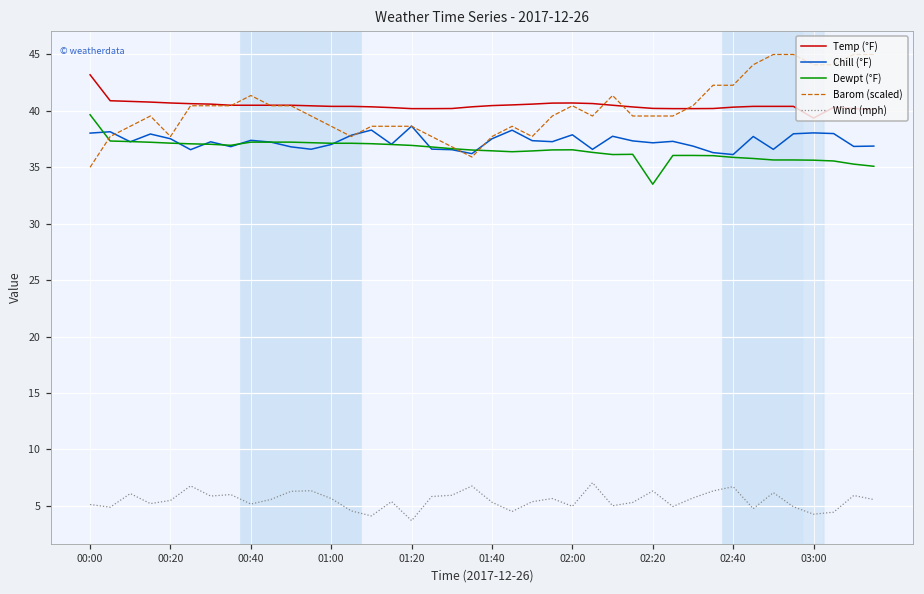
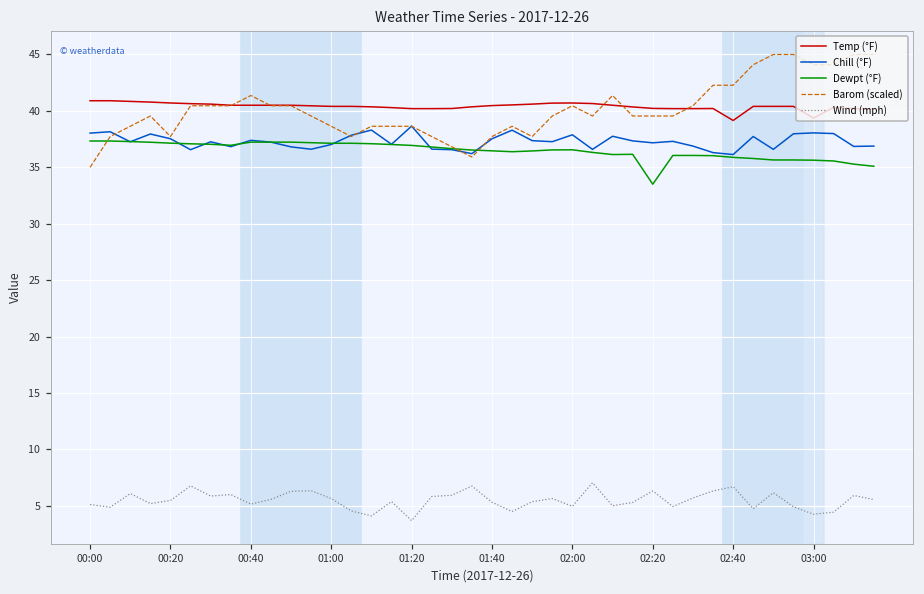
  {
    "Temp (°F)": {
-     "00:00": 43.2,
+     "00:00": 40.9,
      "00:20": 40.7,
      "00:40": 40.5,
      "01:00": 40.4,
      "01:20": 40.2,
      "01:40": 40.5,
      "02:20": 40.2,
-     "02:40": 40.3,
+     "02:40": 39.2,
      "03:00": 39.4
    },
    "Chill (°F)": {
      "00:00": 38.0,
      "02:00": 37.9,
      "02:20": 37.2,
      "02:40": 36.1,
      "03:00": 38.1
    },
    "Dewpt (°F)": {
-     "00:00": 39.7,
+     "00:00": 37.3,
      "00:20": 37.1,
      "01:20": 36.9,
      "01:40": 36.5,
      "02:00": 36.6,
      "02:20": 33.5,
      "02:40": 35.9,
      "03:00": 35.6
    },
    "Barom (scaled)": {
      "00:00": 35.0,
      "00:40": 41.4,
      "01:00": 38.6,
      "02:20": 39.5,
      "02:40": 42.3
    },
    "Wind (mph)": {
      "00:00": 5.1,
      "00:20": 5.5,
      "00:40": 5.2,
      "01:00": 5.6,
      "01:20": 3.7,
      "01:40": 5.3,
      "02:00": 5.0,
      "02:20": 6.3,
      "02:40": 6.7,
      "03:00": 4.3
    }
  }
